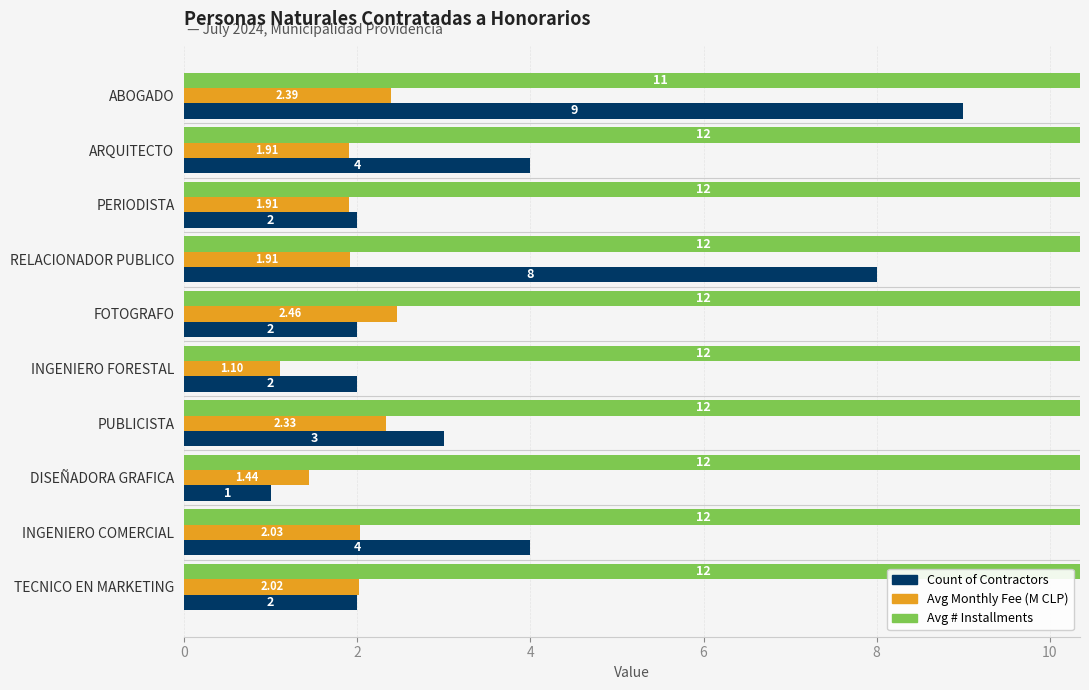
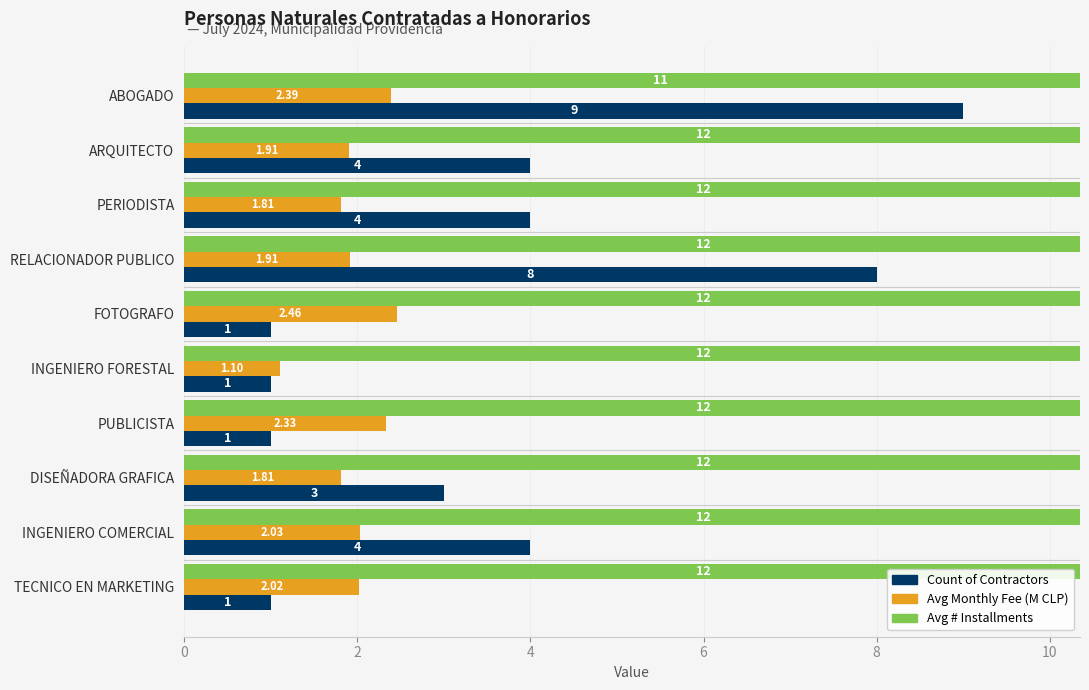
  {
    "Count of Contractors": {
      "ABOGADO": 9,
      "ARQUITECTO": 4,
-     "PERIODISTA": 2,
+     "PERIODISTA": 4,
      "RELACIONADOR PUBLICO": 8,
-     "FOTOGRAFO": 2,
-     "INGENIERO FORESTAL": 2,
-     "PUBLICISTA": 3,
-     "DISEÑADORA GRAFICA": 1,
+     "FOTOGRAFO": 1,
+     "INGENIERO FORESTAL": 1,
+     "PUBLICISTA": 1,
+     "DISEÑADORA GRAFICA": 3,
      "INGENIERO COMERCIAL": 4,
-     "TECNICO EN MARKETING": 2
+     "TECNICO EN MARKETING": 1
    },
    "Avg Monthly Fee (M CLP)": {
      "ABOGADO": 2.39,
      "ARQUITECTO": 1.91,
-     "PERIODISTA": 1.91,
+     "PERIODISTA": 1.81,
      "RELACIONADOR PUBLICO": 1.91,
      "FOTOGRAFO": 2.46,
      "INGENIERO FORESTAL": 1.10,
      "PUBLICISTA": 2.33,
-     "DISEÑADORA GRAFICA": 1.44,
+     "DISEÑADORA GRAFICA": 1.81,
      "INGENIERO COMERCIAL": 2.03,
      "TECNICO EN MARKETING": 2.02
    }
  }
